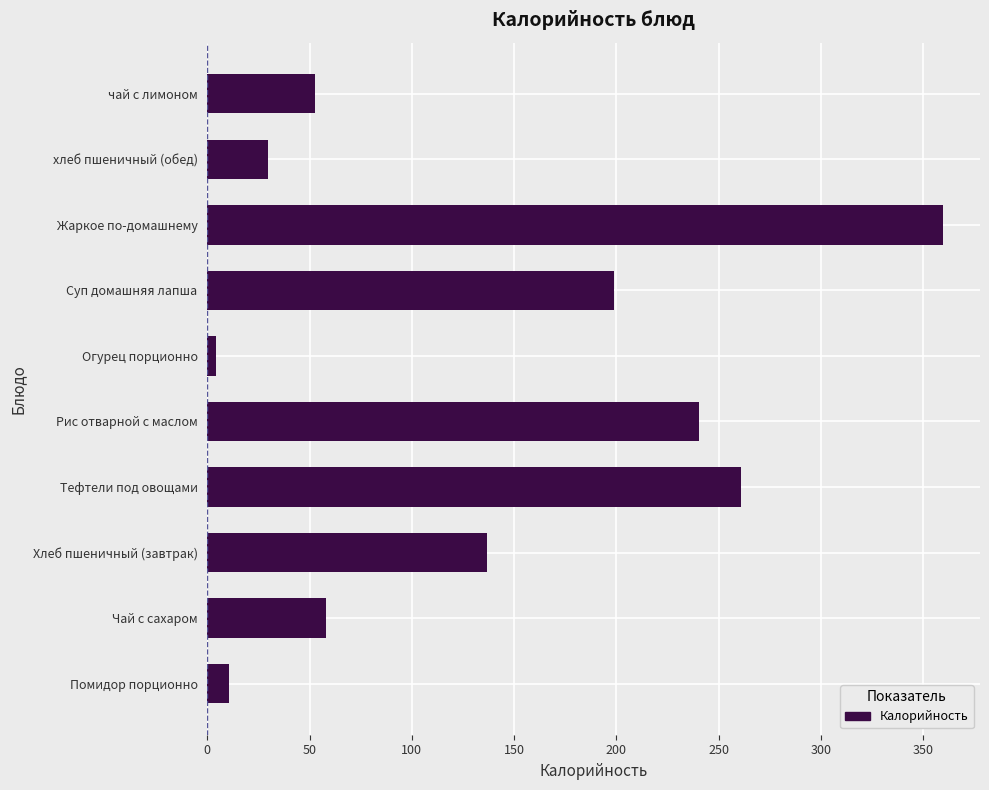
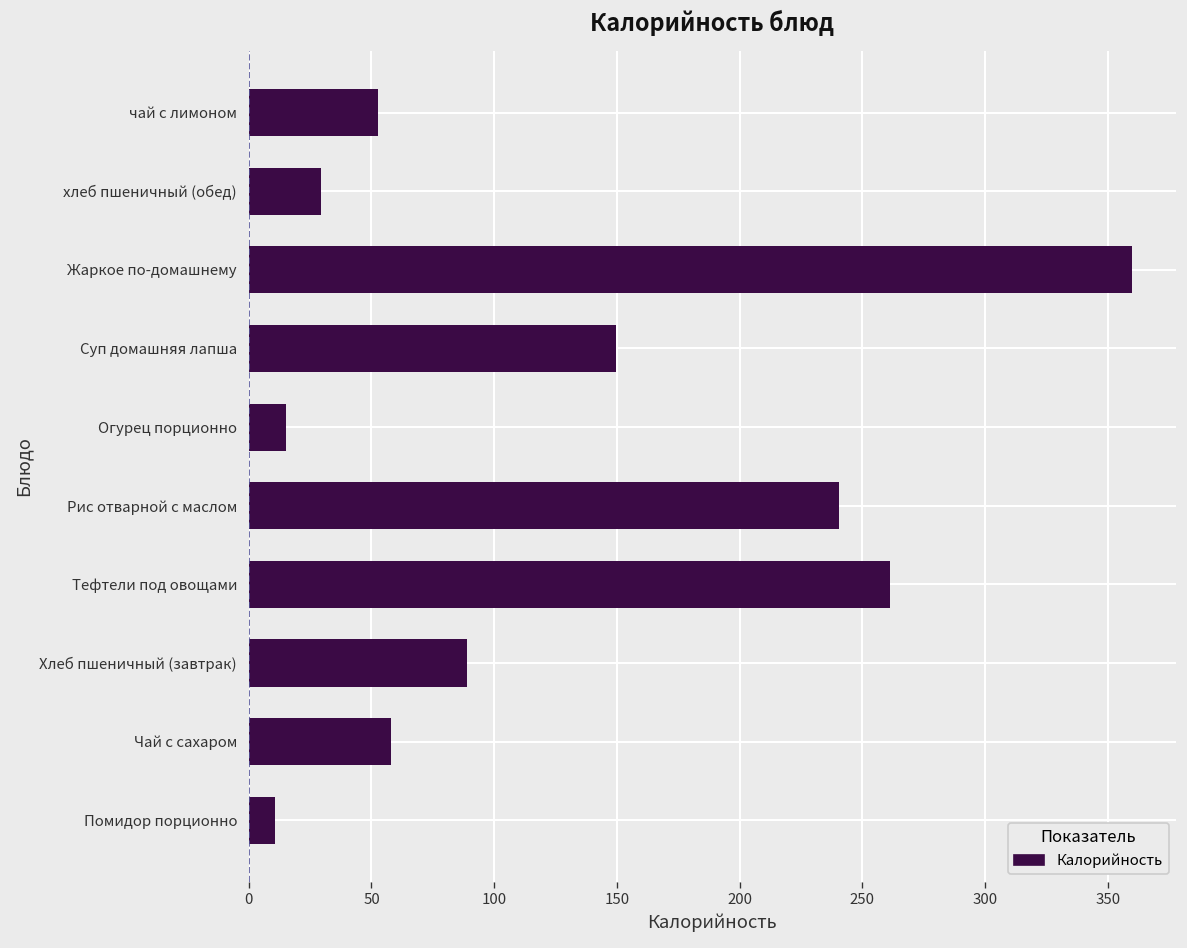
  {
    "чай с лимоном": 53,
    "хлеб пшеничный (обед)": 30,
    "Жаркое по-домашнему": 360,
-   "Суп домашняя лапша": 199,
-   "Огурец порционно": 4,
+   "Суп домашняя лапша": 150,
+   "Огурец порционно": 15,
    "Рис отварной с маслом": 241,
    "Тефтели под овощами": 261,
-   "Хлеб пшеничный (завтрак)": 137,
+   "Хлеб пшеничный (завтрак)": 89,
    "Чай с сахаром": 58,
    "Помидор порционно": 11
  }
